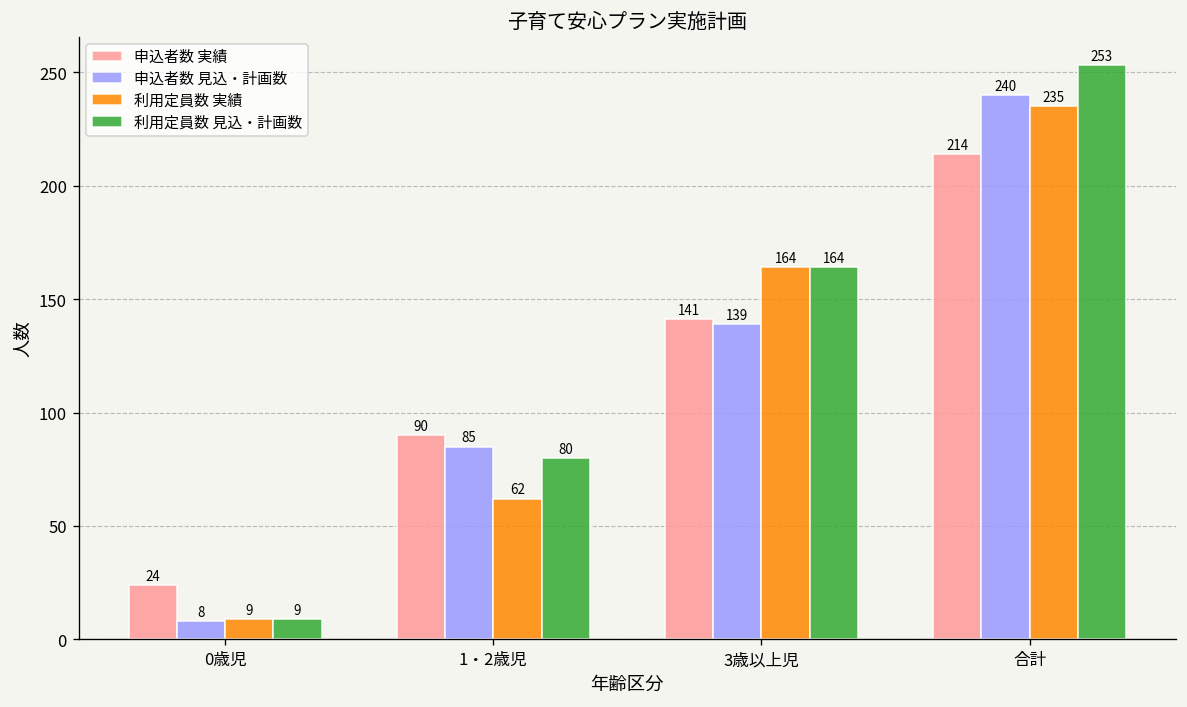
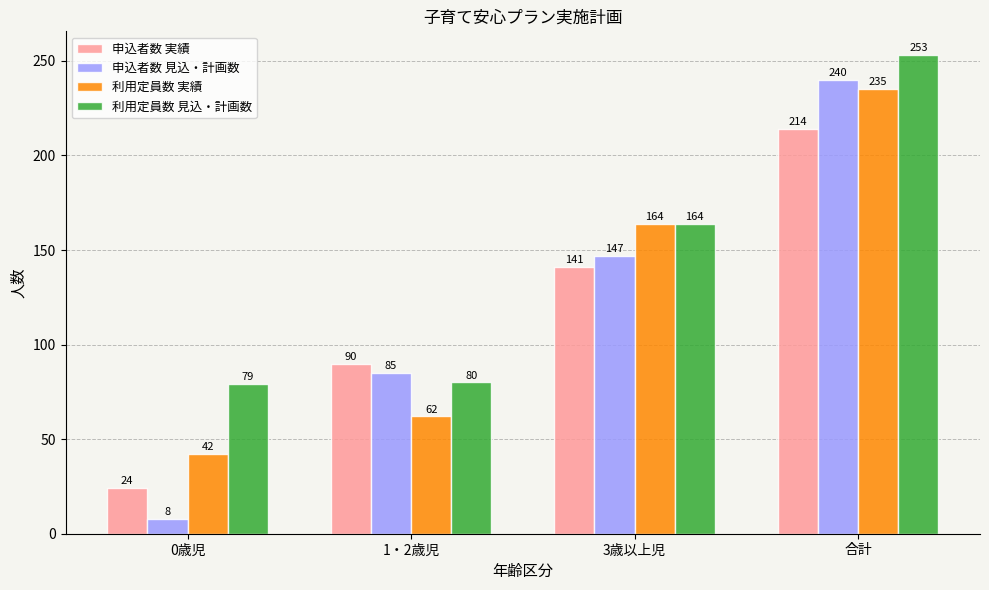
  {
    "申込者数 実績": {
      "0歳児": 24,
      "1・2歳児": 90,
      "3歳以上児": 141,
      "合計": 214
    },
    "申込者数 見込・計画数": {
      "0歳児": 8,
      "1・2歳児": 85,
-     "3歳以上児": 139,
+     "3歳以上児": 147,
      "合計": 240
    },
    "利用定員数 実績": {
-     "0歳児": 9,
+     "0歳児": 42,
      "1・2歳児": 62,
      "3歳以上児": 164,
      "合計": 235
    },
    "利用定員数 見込・計画数": {
-     "0歳児": 9,
+     "0歳児": 79,
      "1・2歳児": 80,
      "3歳以上児": 164,
      "合計": 253
    }
  }
